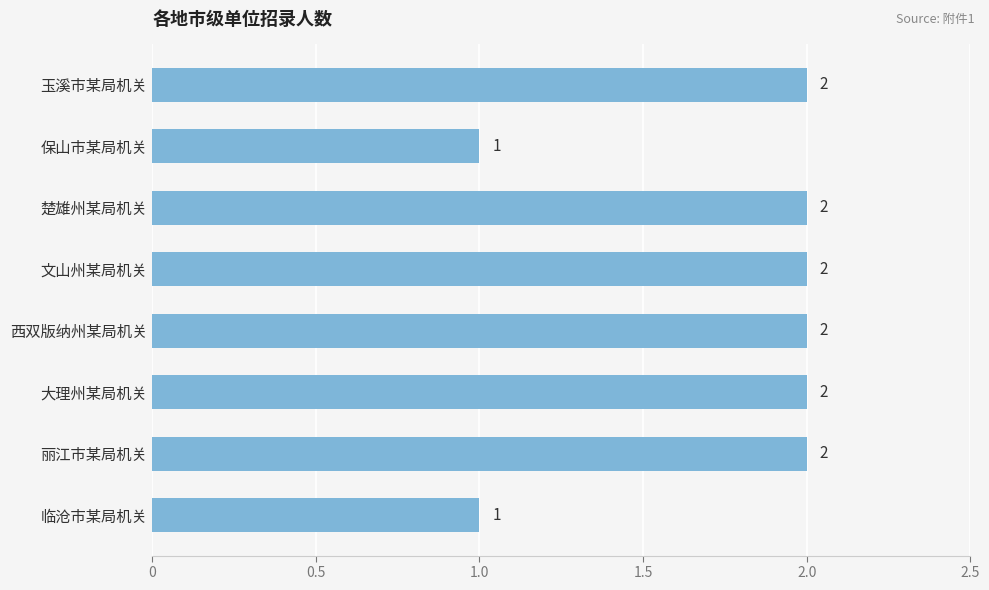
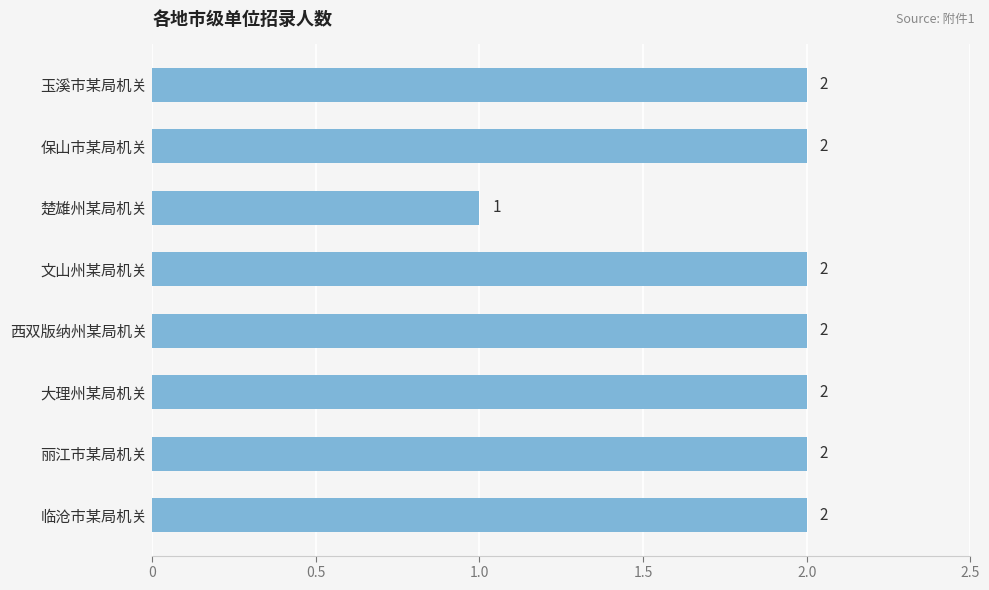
  {
    "玉溪市某局机关": 2,
-   "保山市某局机关": 1,
-   "楚雄州某局机关": 2,
+   "保山市某局机关": 2,
+   "楚雄州某局机关": 1,
    "文山州某局机关": 2,
    "西双版纳州某局机关": 2,
    "大理州某局机关": 2,
    "丽江市某局机关": 2,
-   "临沧市某局机关": 1
+   "临沧市某局机关": 2
  }
